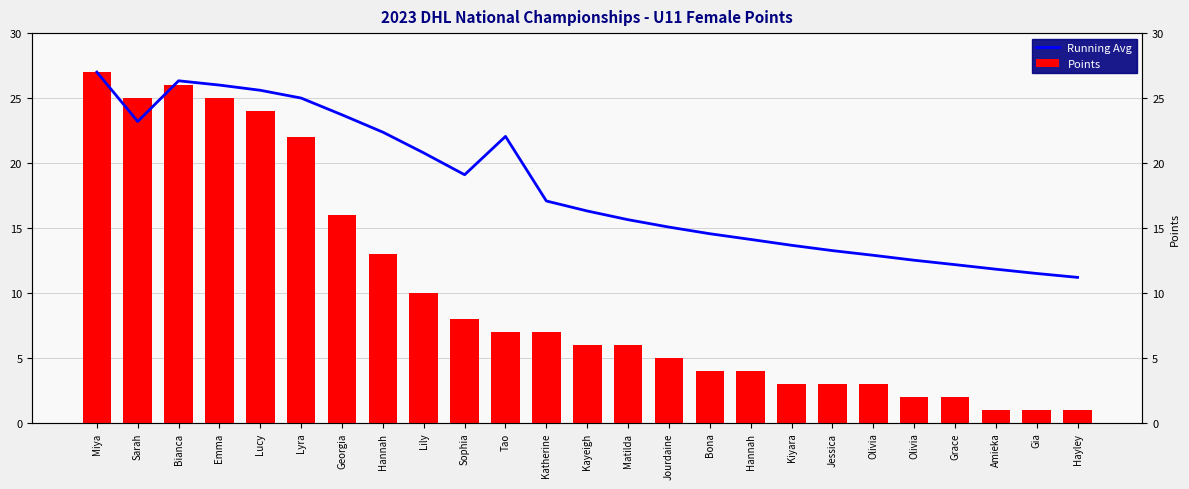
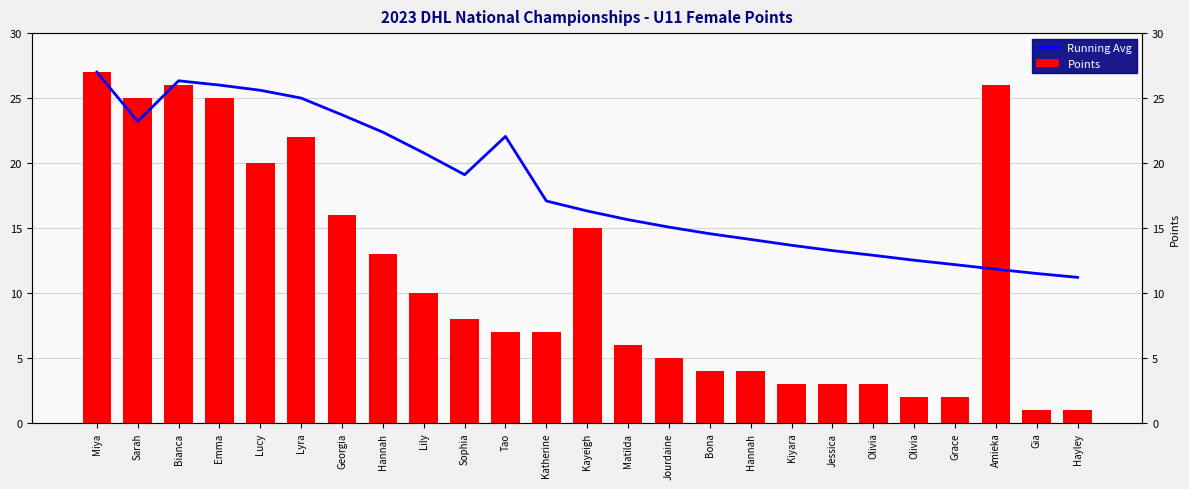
  {
    "Running Avg": {
      "Miya": 27,
      "Sarah": 23.2,
      "Bianca": 26.3,
      "Emma": 26,
      "Lucy": 25.6,
      "Lyra": 25,
      "Georgia": 23.7,
      "Lily": 20.8,
      "Sophia": 19,
      "Tao": 22,
      "Katherine": 17,
      "Kayeigh": 16.3,
      "Matilda": 15.6,
      "Jourdaine": 15,
      "Bona": 14.6,
      "Kiyara": 13.7,
      "Jessica": 13.3,
      "Grace": 12,
      "Amieka": 12,
      "Gia": 11.5,
      "Hayley": 11.2
    },
    "Points": {
      "Miya": 27,
      "Sarah": 25,
      "Bianca": 26,
      "Emma": 25,
-     "Lucy": 24,
+     "Lucy": 20,
      "Lyra": 22,
      "Georgia": 16,
      "Lily": 10,
      "Sophia": 8,
      "Tao": 7,
      "Katherine": 7,
-     "Kayeigh": 6,
+     "Kayeigh": 15,
      "Matilda": 6,
      "Jourdaine": 5,
      "Bona": 4,
      "Kiyara": 3,
      "Jessica": 3,
      "Grace": 2,
-     "Amieka": 1,
+     "Amieka": 26,
      "Gia": 1,
      "Hayley": 1
    }
  }
